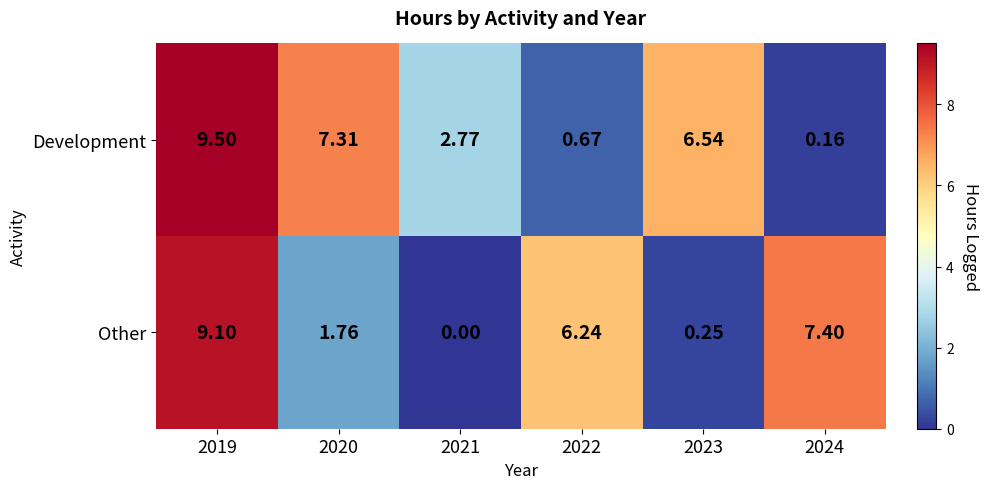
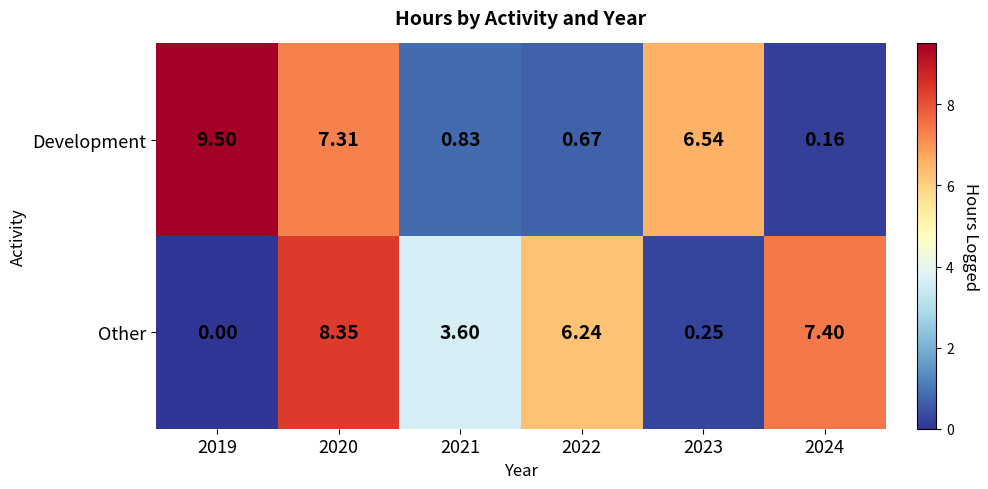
  {
    "Development": {
      "2019": 9.50,
      "2020": 7.31,
-     "2021": 2.77,
+     "2021": 0.83,
      "2022": 0.67,
      "2023": 6.54,
      "2024": 0.16
    },
    "Other": {
-     "2019": 9.10,
-     "2020": 1.76,
-     "2021": 0.00,
+     "2019": 0.00,
+     "2020": 8.35,
+     "2021": 3.60,
      "2022": 6.24,
      "2023": 0.25,
      "2024": 7.40
    }
  }
